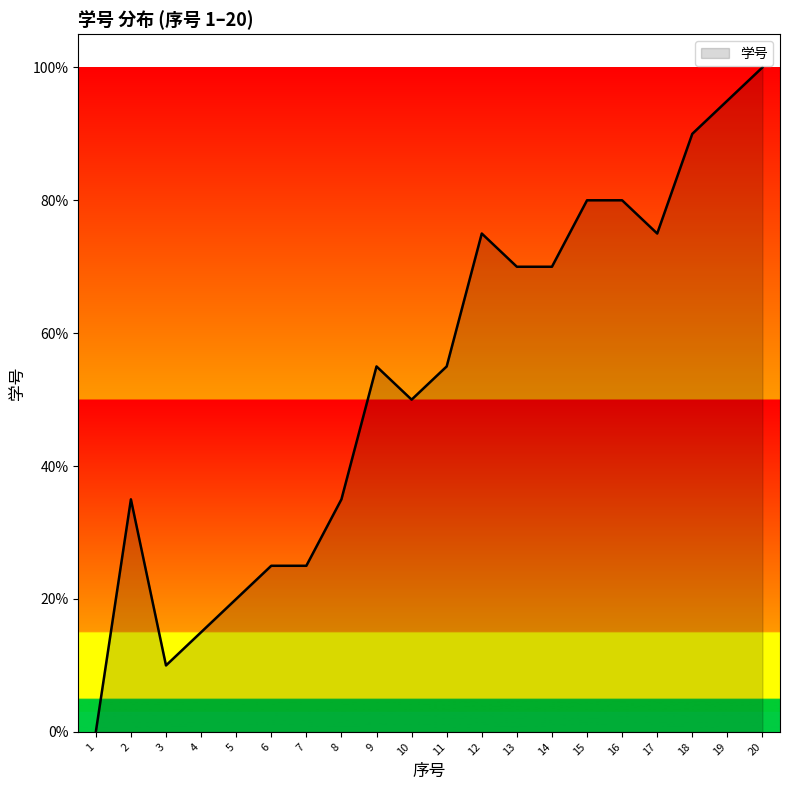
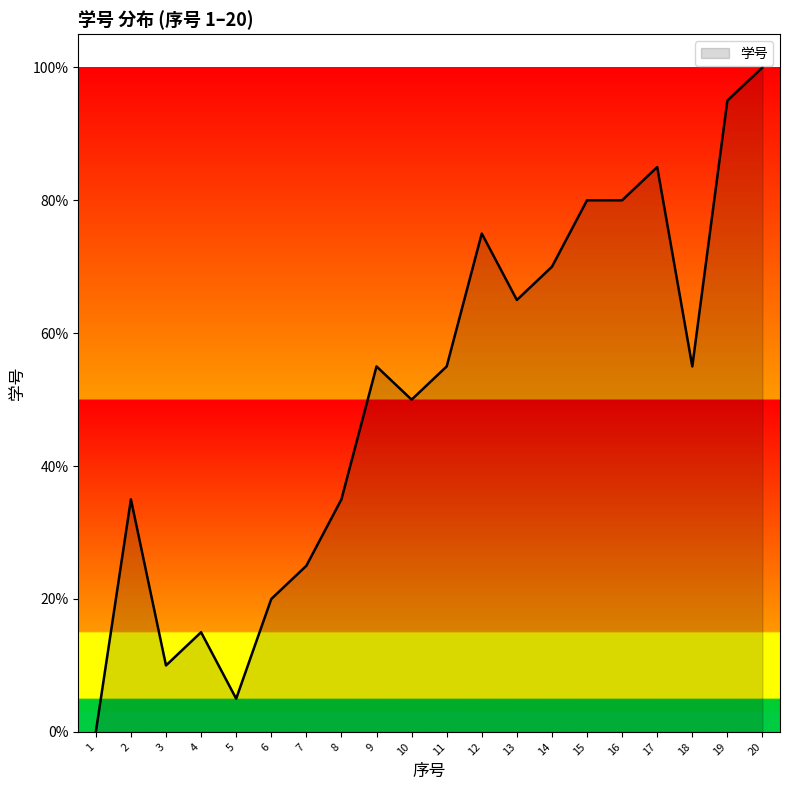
  {
    "2": "35%",
    "3": "10%",
    "4": "15%",
-   "5": "20%",
-   "6": "25%",
+   "5": "5%",
+   "6": "20%",
    "7": "25%",
    "8": "35%",
    "9": "55%",
    "10": "50%",
    "11": "55%",
    "12": "75%",
-   "13": "70%",
+   "13": "65%",
    "14": "70%",
    "15": "80%",
    "16": "80%",
-   "17": "75%",
-   "18": "90%",
+   "17": "85%",
+   "18": "55%",
    "19": "95%",
    "20": "100%"
  }
